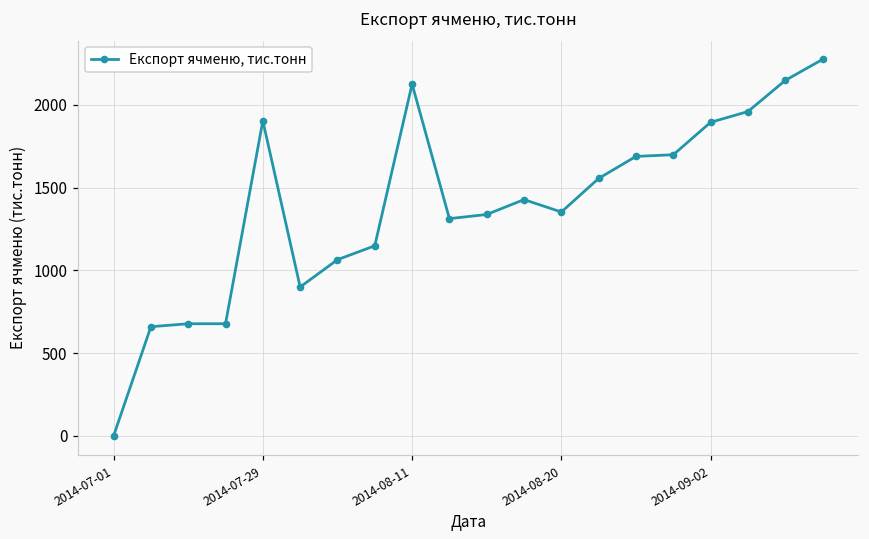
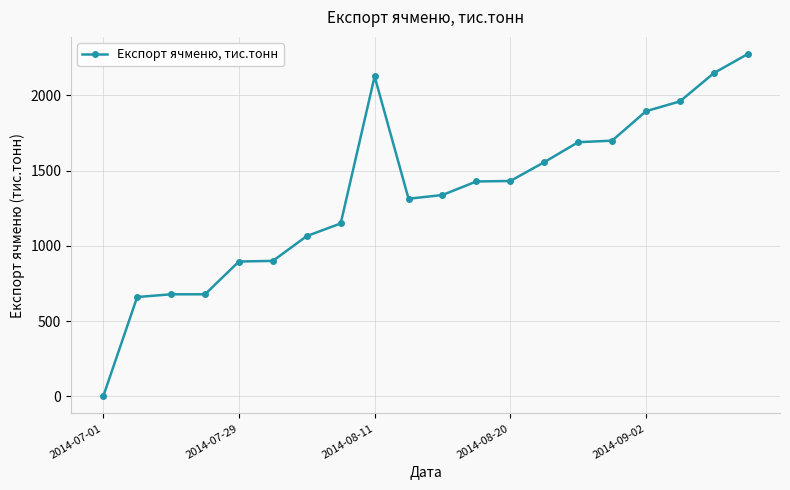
  {
    "2014-07-01": 0,
-   "2014-07-29": 1900,
+   "2014-07-29": 900,
    "2014-08-11": 2130,
-   "2014-08-20": 1350,
+   "2014-08-20": 1430,
    "2014-09-02": 1900
  }
